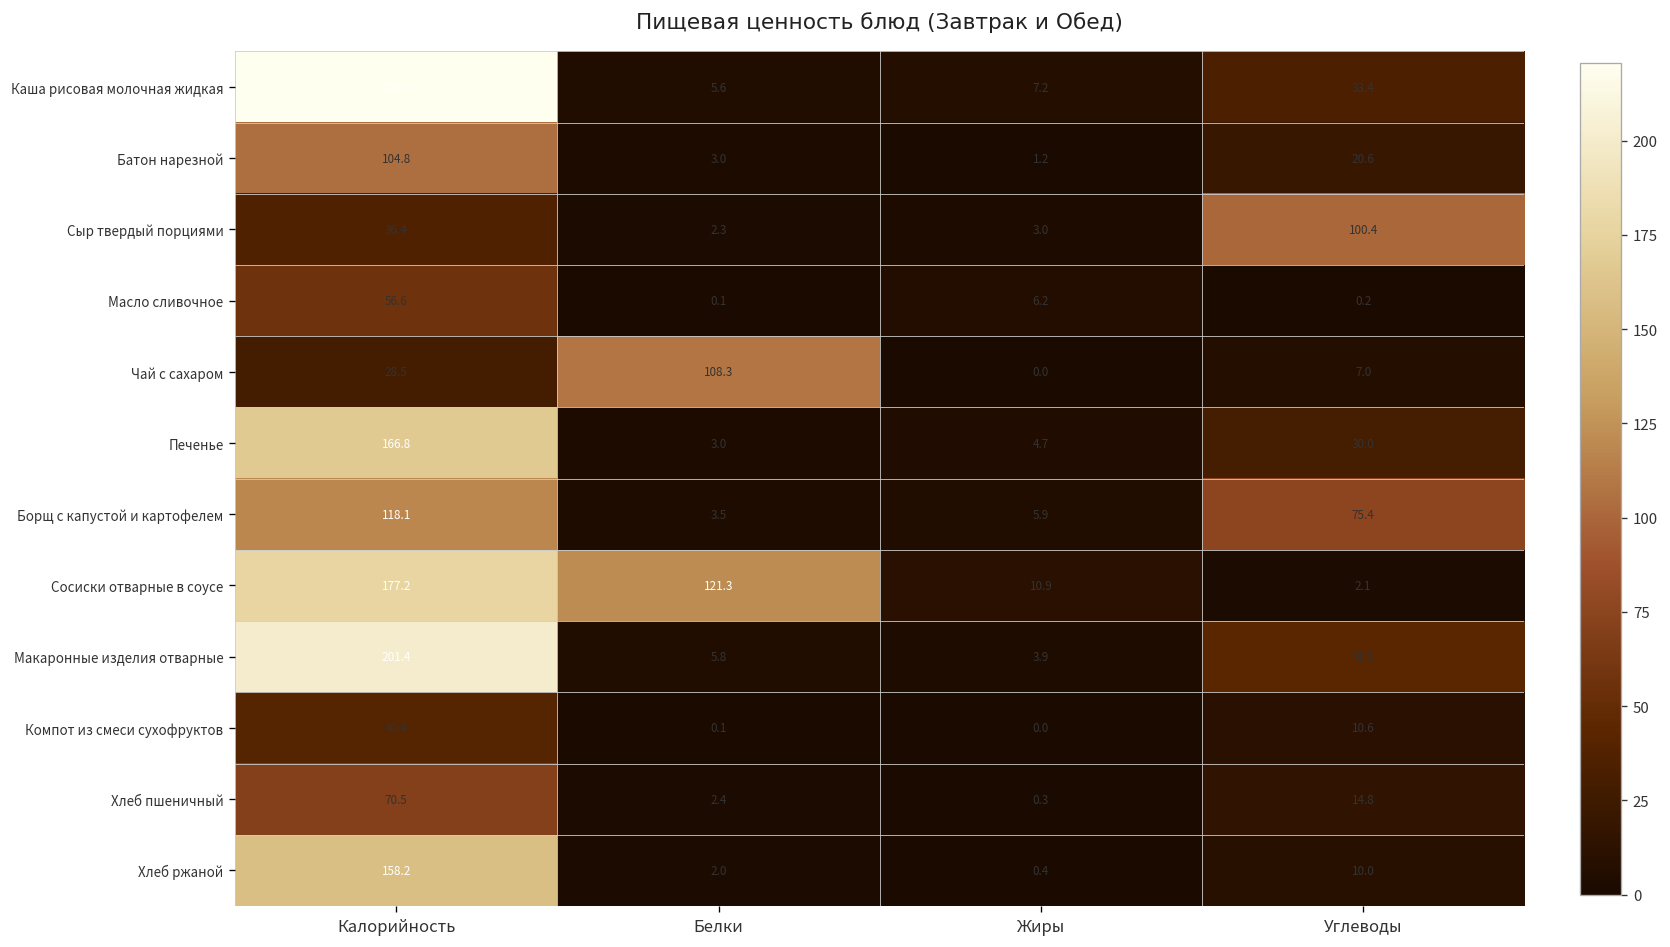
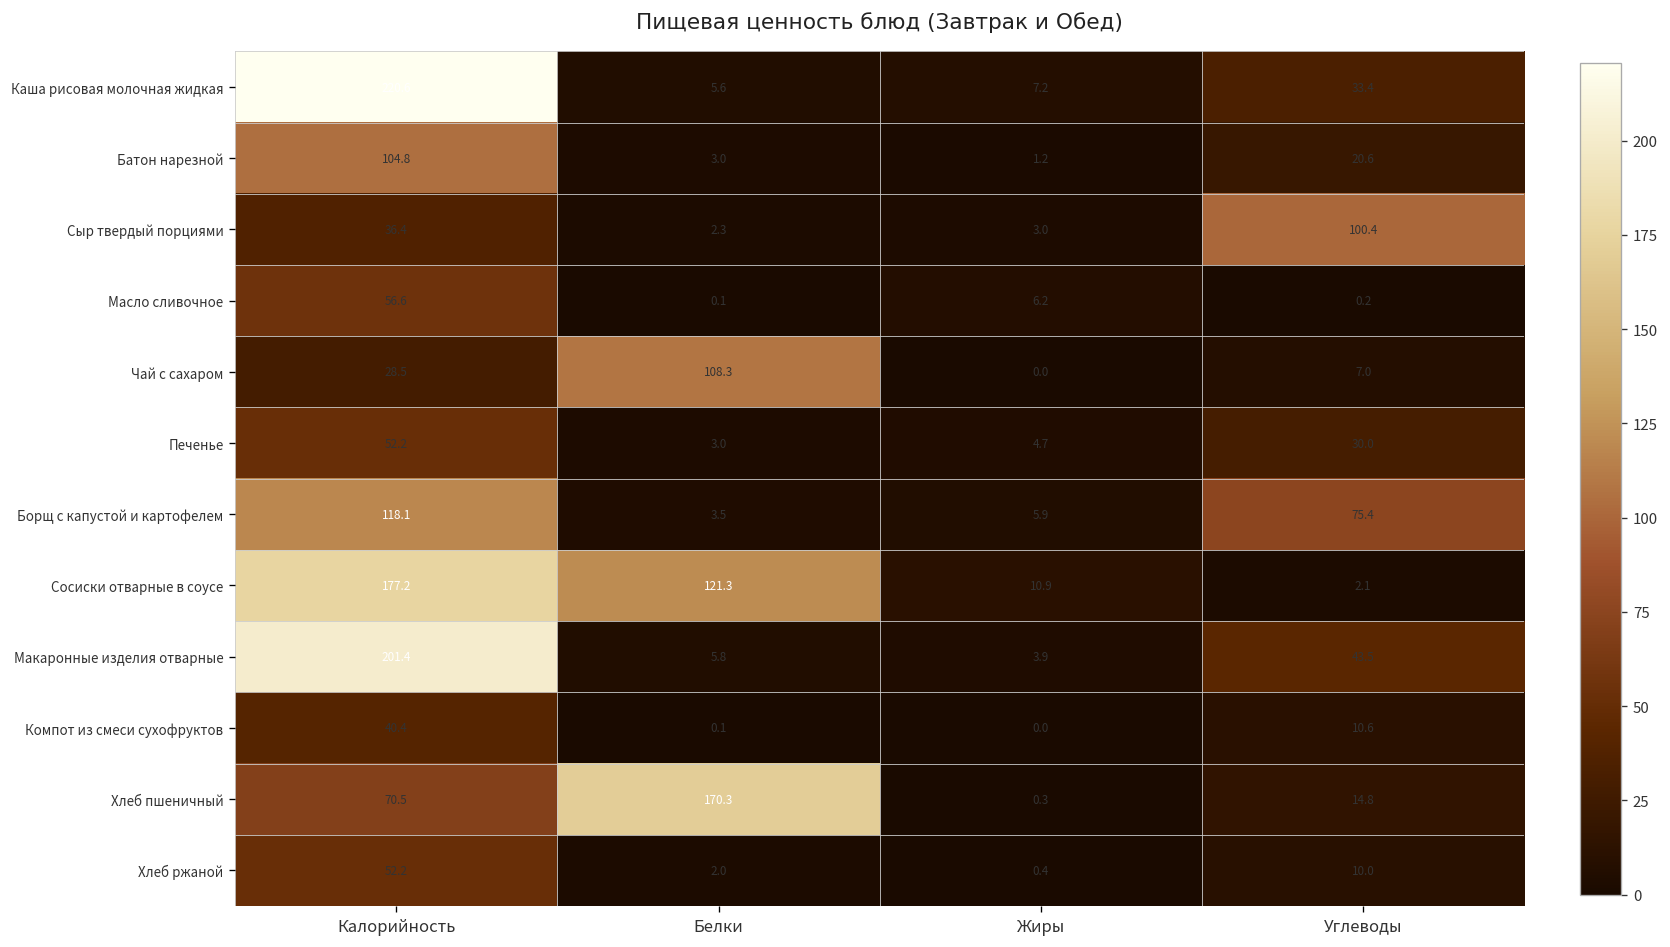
  {
    "Каша рисовая молочная жидкая": {
      "Белки": 5.6,
      "Жиры": 7.2,
      "Углеводы": 33.4
    },
    "Батон нарезной": {
      "Калорийность": 104.8,
      "Белки": 3.0,
      "Жиры": 1.2,
      "Углеводы": 20.6
    },
    "Сыр твердый порциями": {
      "Калорийность": 36.4,
      "Белки": 2.3,
      "Жиры": 3.0,
      "Углеводы": 100.4
    },
    "Масло сливочное": {
      "Калорийность": 56.6,
      "Белки": 0.1,
      "Жиры": 6.2,
      "Углеводы": 0.2
    },
    "Чай с сахаром": {
      "Калорийность": 28.5,
      "Белки": 108.3,
      "Жиры": 0.0,
      "Углеводы": 7.0
    },
    "Печенье": {
-     "Калорийность": 166.8,
+     "Калорийность": 52.2,
      "Белки": 3.0,
      "Жиры": 4.7,
      "Углеводы": 30.0
    },
    "Борщ с капустой и картофелем": {
      "Калорийность": 118.1,
      "Белки": 3.5,
      "Жиры": 5.9,
      "Углеводы": 75.4
    },
    "Сосиски отварные в соусе": {
      "Калорийность": 177.2,
      "Белки": 121.3,
      "Жиры": 10.9,
      "Углеводы": 2.1
    },
    "Макаронные изделия отварные": {
      "Калорийность": 201.4,
      "Белки": 5.8,
      "Жиры": 3.9,
      "Углеводы": 43.5
    },
    "Компот из смеси сухофруктов": {
      "Калорийность": 40.4,
      "Белки": 0.1,
      "Жиры": 0.0,
      "Углеводы": 10.6
    },
    "Хлеб пшеничный": {
      "Калорийность": 70.5,
-     "Белки": 2.4,
+     "Белки": 170.3,
      "Жиры": 0.3,
      "Углеводы": 14.8
    },
    "Хлеб ржаной": {
-     "Калорийность": 158.2,
+     "Калорийность": 52.2,
      "Белки": 2.0,
      "Жиры": 0.4,
      "Углеводы": 10.0
    }
  }
